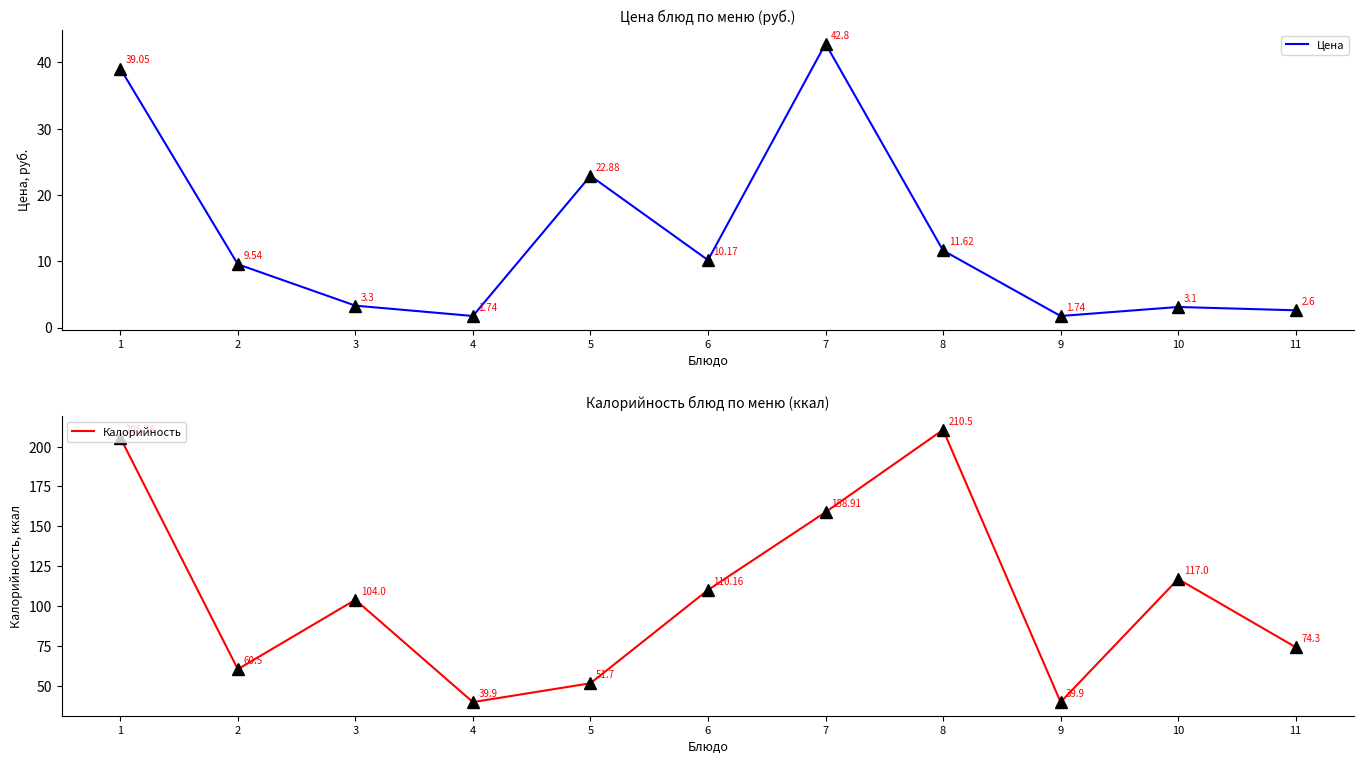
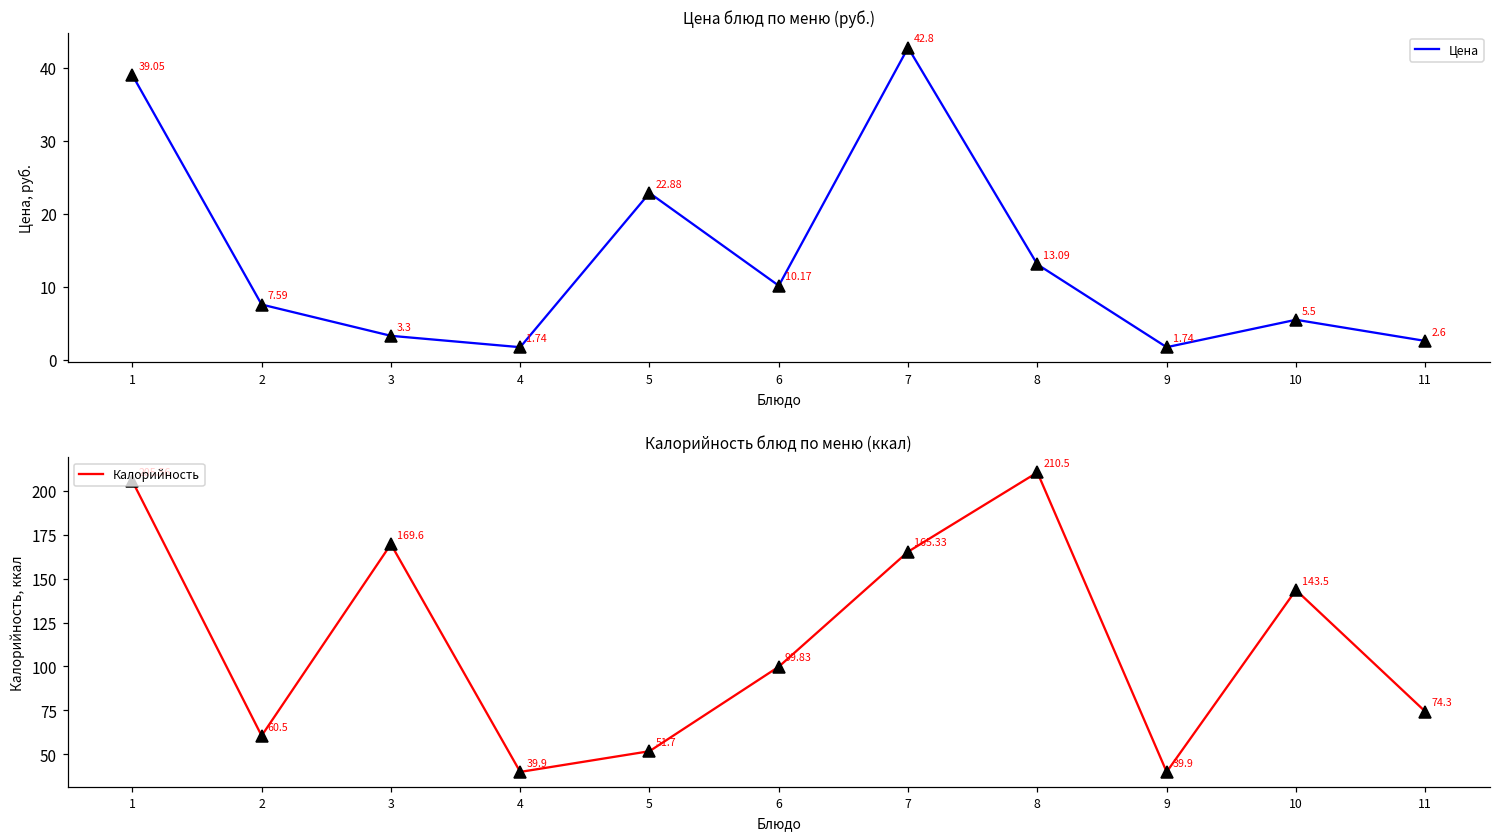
  {
    "Цена блюд по меню (руб.)": {
      "1": 39.05,
-     "2": 9.54,
+     "2": 7.59,
      "3": 3.3,
      "4": 1.74,
      "5": 22.88,
      "6": 10.17,
      "7": 42.8,
-     "8": 11.62,
+     "8": 13.09,
      "9": 1.74,
-     "10": 3.1,
+     "10": 5.5,
      "11": 2.6
    },
    "Калорийность блюд по меню (ккал)": {
      "2": 60.5,
-     "3": 104.0,
+     "3": 169.6,
      "4": 39.9,
      "5": 51.7,
-     "6": 110.16,
-     "7": 158.91,
+     "6": 99.83,
+     "7": 165.33,
      "8": 210.5,
      "9": 39.9,
-     "10": 117.0,
+     "10": 143.5,
      "11": 74.3
    }
  }
